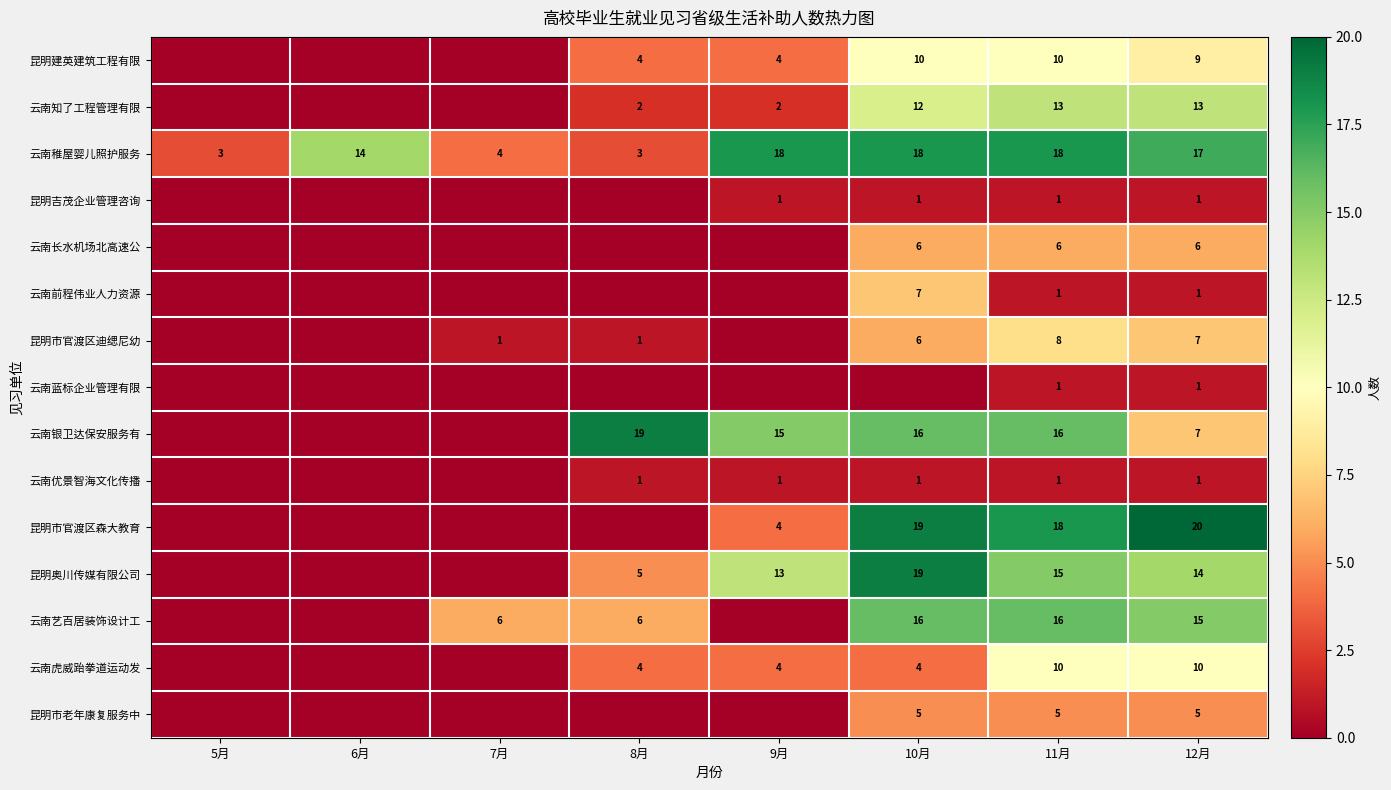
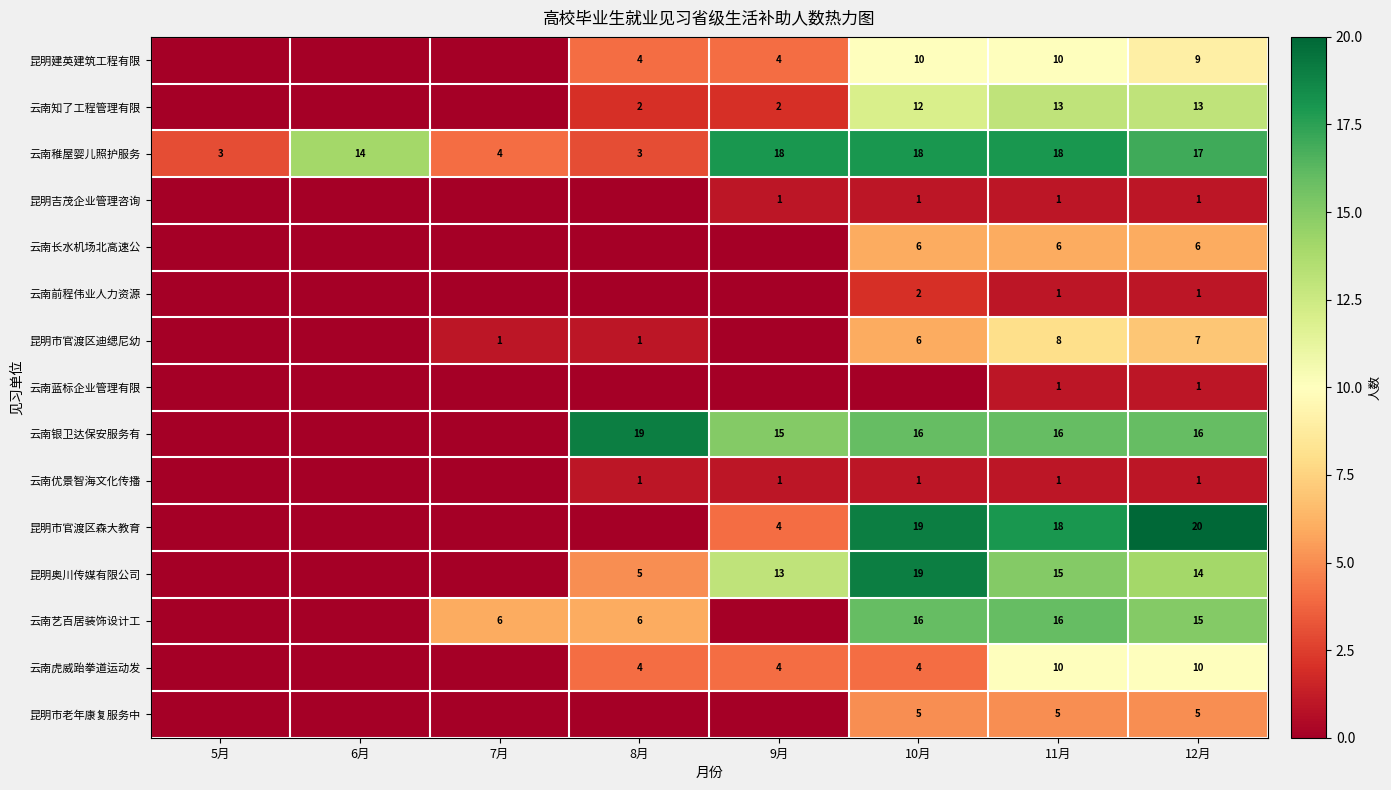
  {
    "昆明建英建筑工程有限": {
      "8月": 4,
      "9月": 4,
      "10月": 10,
      "11月": 10,
      "12月": 9
    },
    "云南知了工程管理有限": {
      "8月": 2,
      "9月": 2,
      "10月": 12,
      "11月": 13,
      "12月": 13
    },
    "云南稚屋婴儿照护服务": {
      "5月": 3,
      "6月": 14,
      "7月": 4,
      "8月": 3,
      "9月": 18,
      "10月": 18,
      "11月": 18,
      "12月": 17
    },
    "昆明吉茂企业管理咨询": {
      "9月": 1,
      "10月": 1,
      "11月": 1,
      "12月": 1
    },
    "云南长水机场北高速公": {
      "10月": 6,
      "11月": 6,
      "12月": 6
    },
    "云南前程伟业人力资源": {
-     "10月": 7,
+     "10月": 2,
      "11月": 1,
      "12月": 1
    },
    "昆明市官渡区迪缌尼幼": {
      "7月": 1,
      "8月": 1,
      "10月": 6,
      "11月": 8,
      "12月": 7
    },
    "云南蓝标企业管理有限": {
      "11月": 1,
      "12月": 1
    },
    "云南银卫达保安服务有": {
      "8月": 19,
      "9月": 15,
      "10月": 16,
      "11月": 16,
-     "12月": 7
+     "12月": 16
    },
    "云南优景智海文化传播": {
      "8月": 1,
      "9月": 1,
      "10月": 1,
      "11月": 1,
      "12月": 1
    },
    "昆明市官渡区森大教育": {
      "9月": 4,
      "10月": 19,
      "11月": 18,
      "12月": 20
    },
    "昆明奥川传媒有限公司": {
      "8月": 5,
      "9月": 13,
      "10月": 19,
      "11月": 15,
      "12月": 14
    },
    "云南艺百居装饰设计工": {
      "7月": 6,
      "8月": 6,
      "10月": 16,
      "11月": 16,
      "12月": 15
    },
    "云南虎威跆拳道运动发": {
      "8月": 4,
      "9月": 4,
      "10月": 4,
      "11月": 10,
      "12月": 10
    },
    "昆明市老年康复服务中": {
      "10月": 5,
      "11月": 5,
      "12月": 5
    }
  }
